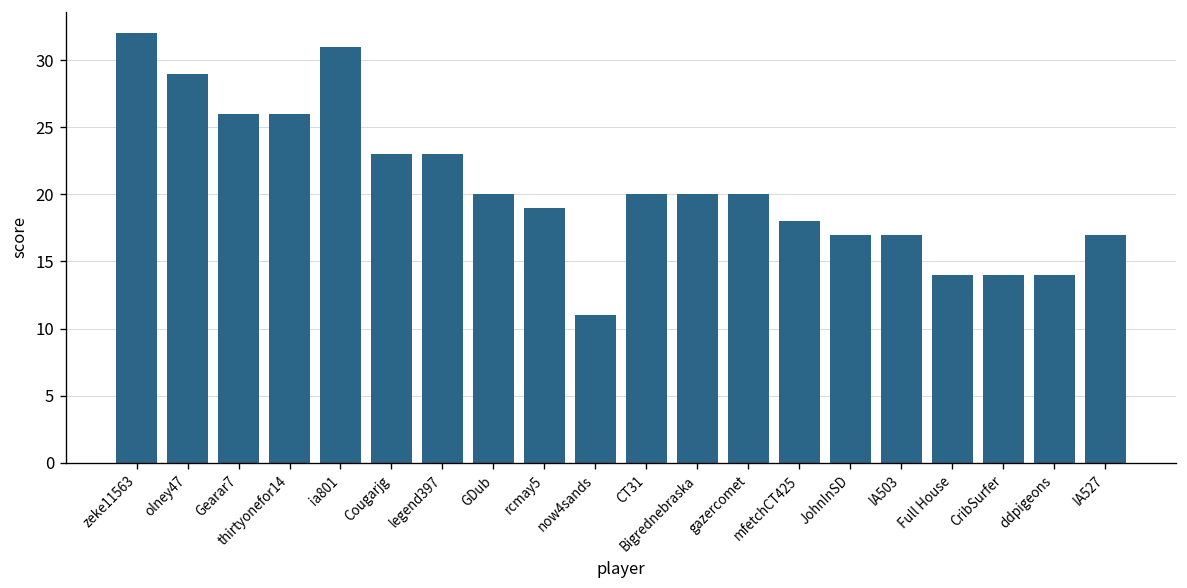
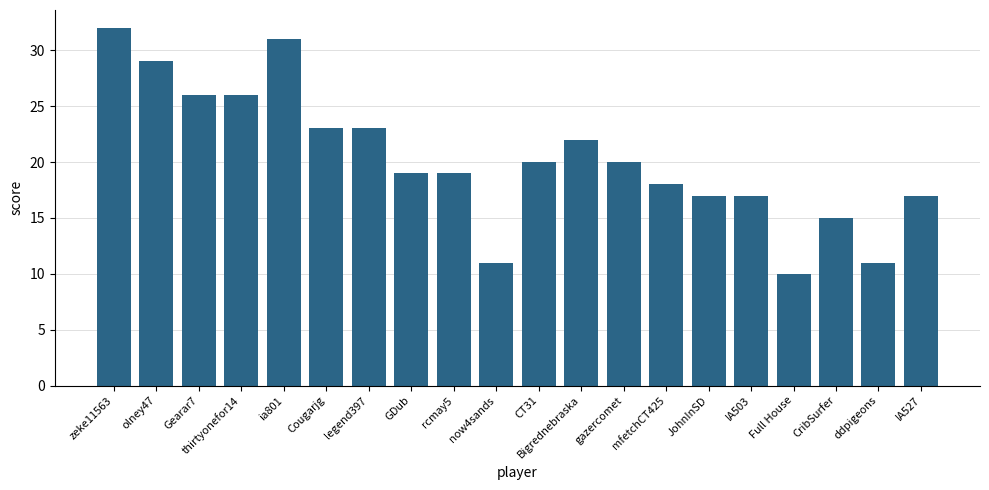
  {
    "zeke11563": 32,
    "olney47": 29,
    "Gearar7": 26,
    "thirtyonefor14": 26,
    "ia801": 31,
    "Cougarjg": 23,
    "legend397": 23,
-   "GDub": 20,
+   "GDub": 19,
    "rcmay5": 19,
    "now4sands": 11,
    "CT31": 20,
-   "Bigrednebraska": 20,
+   "Bigrednebraska": 22,
    "gazercomet": 20,
    "mfetchCT425": 18,
    "JohnInSD": 17,
    "IA503": 17,
-   "Full House": 14,
-   "CribSurfer": 14,
-   "ddpigeons": 14,
+   "Full House": 10,
+   "CribSurfer": 15,
+   "ddpigeons": 11,
    "IA527": 17
  }
